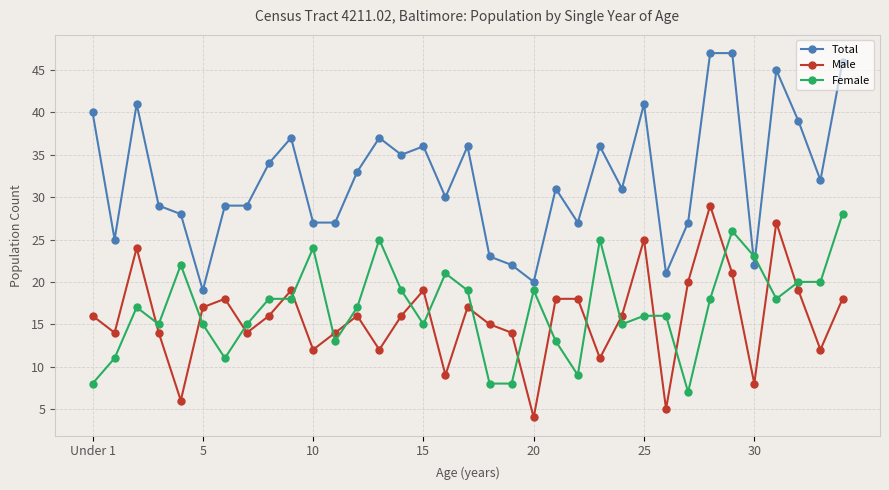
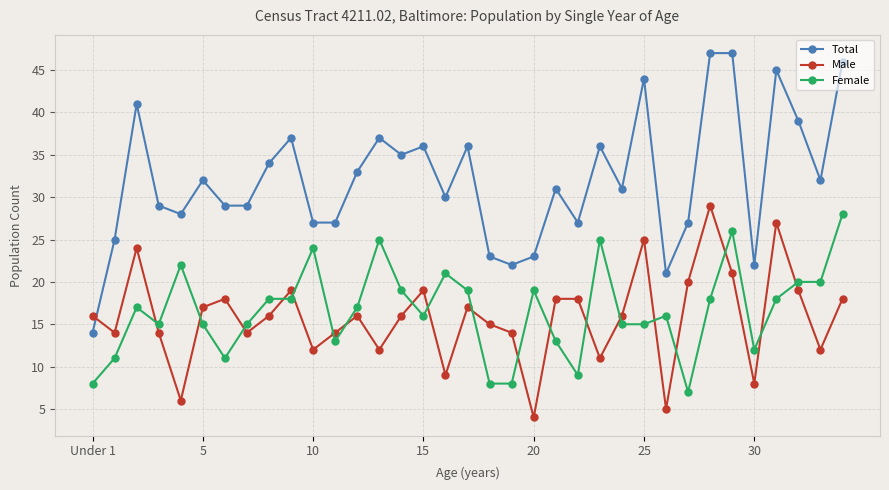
  {
    "Total": {
-     "Under 1": 40,
-     "5": 19,
+     "Under 1": 14,
+     "5": 32,
      "10": 27,
      "15": 36,
-     "20": 20,
-     "25": 41,
+     "20": 23,
+     "25": 44,
      "30": 22
    },
    "Male": {
      "Under 1": 16,
      "5": 17,
      "10": 12,
      "15": 19,
      "20": 4,
      "25": 25,
      "30": 8
    },
    "Female": {
      "Under 1": 8,
      "5": 15,
      "10": 24,
-     "15": 15,
+     "15": 16,
      "20": 19,
-     "25": 16,
-     "30": 23
+     "25": 15,
+     "30": 12
    }
  }
